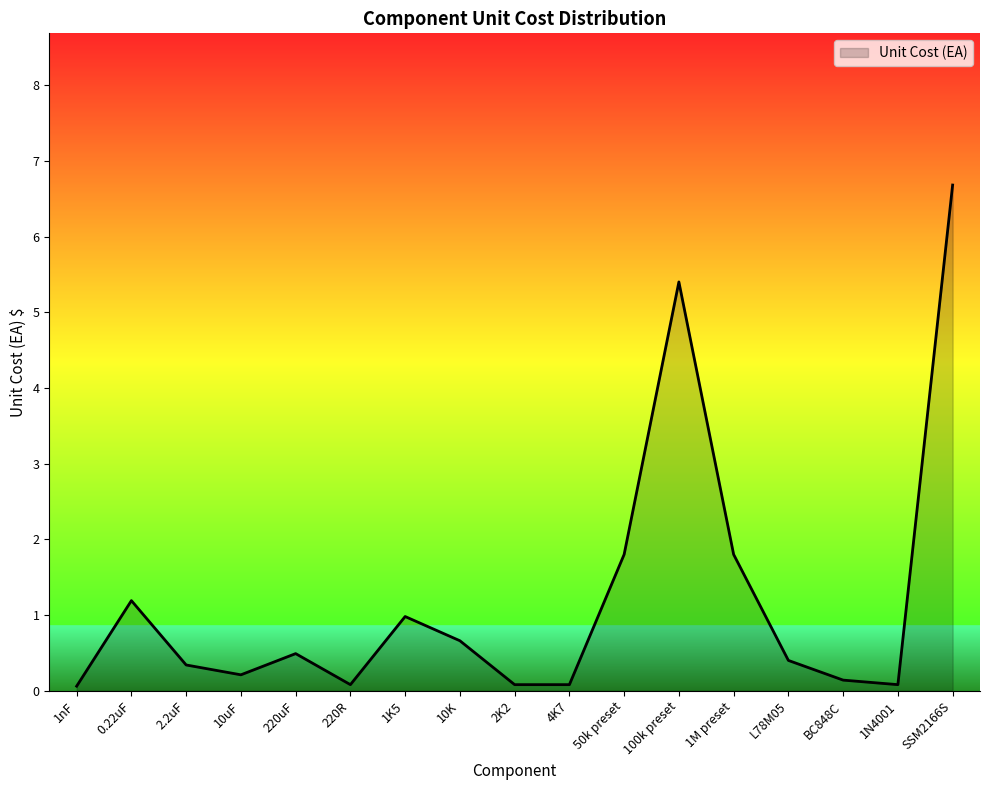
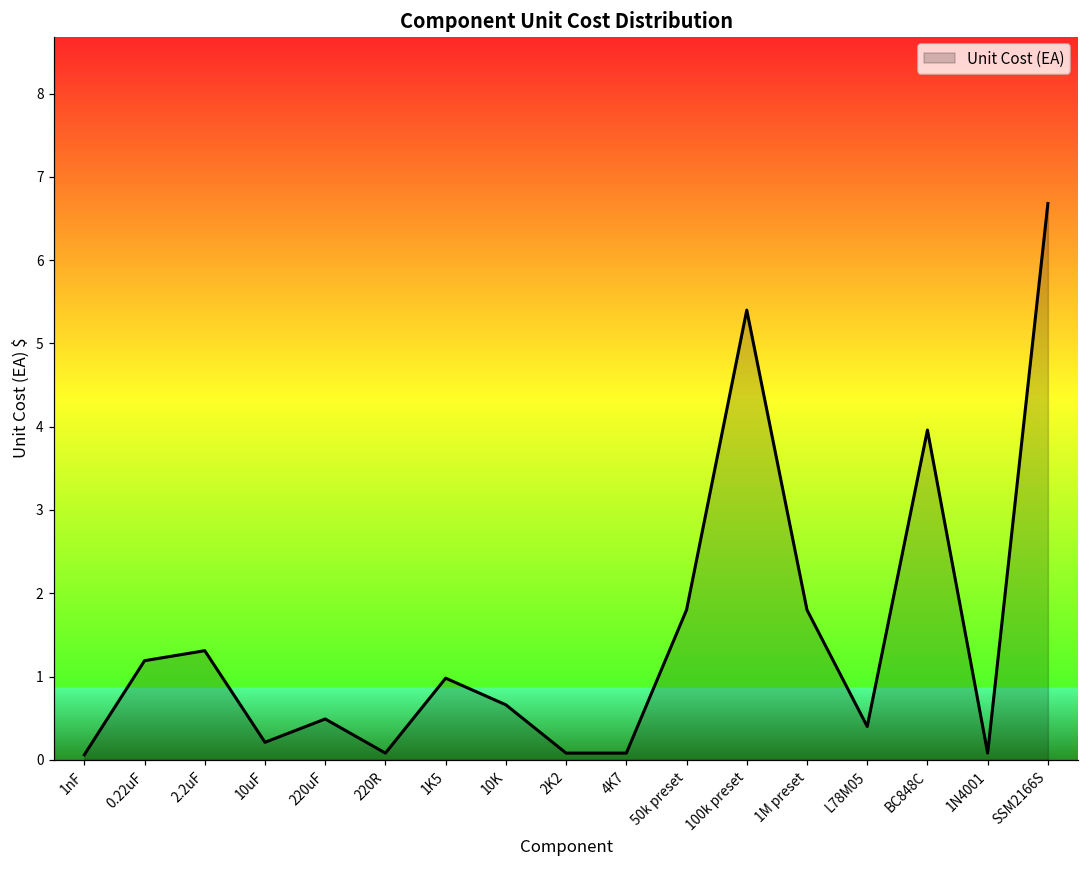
  {
    "1nF": 0.1,
    "0.22uF": 1.2,
-   "2.2uF": 0.3,
+   "2.2uF": 1.3,
    "10uF": 0.2,
    "220uF": 0.5,
    "220R": 0.1,
    "1K5": 1.0,
    "10K": 0.7,
    "2K2": 0.1,
    "4K7": 0.1,
    "50k preset": 1.8,
    "100k preset": 5.4,
    "1M preset": 1.8,
    "L78M05": 0.4,
-   "BC848C": 0.1,
+   "BC848C": 4.0,
    "1N4001": 0.1,
    "SSM2166S": 6.7
  }
